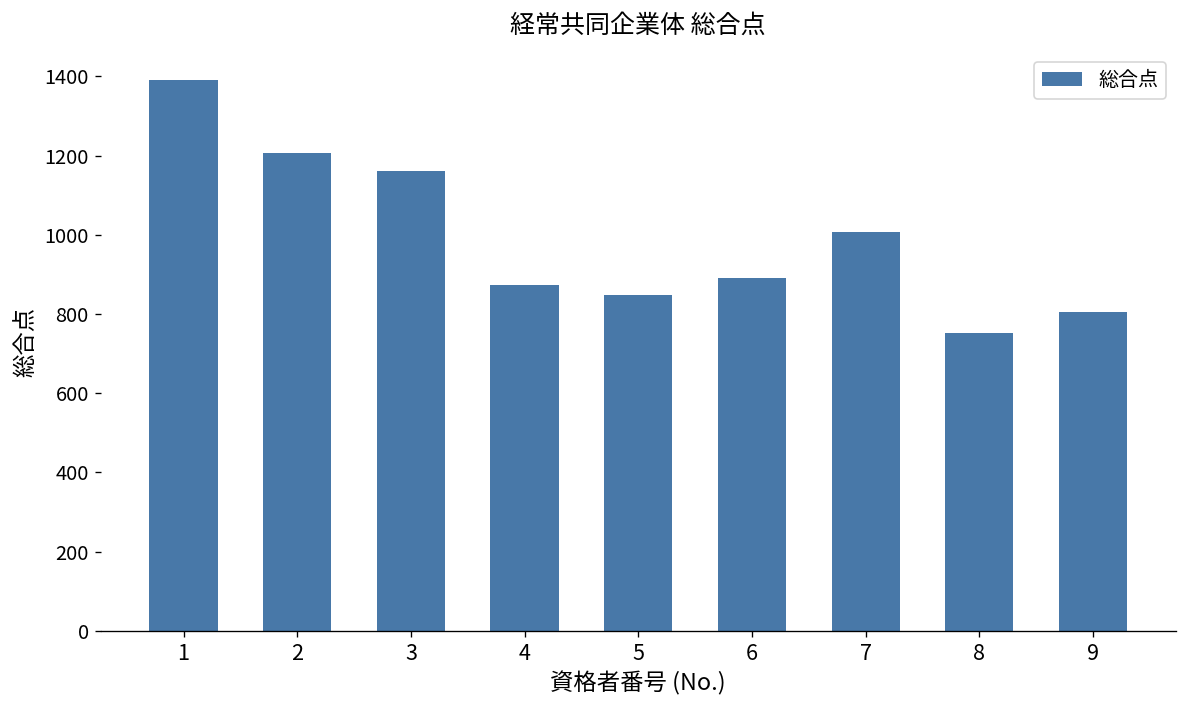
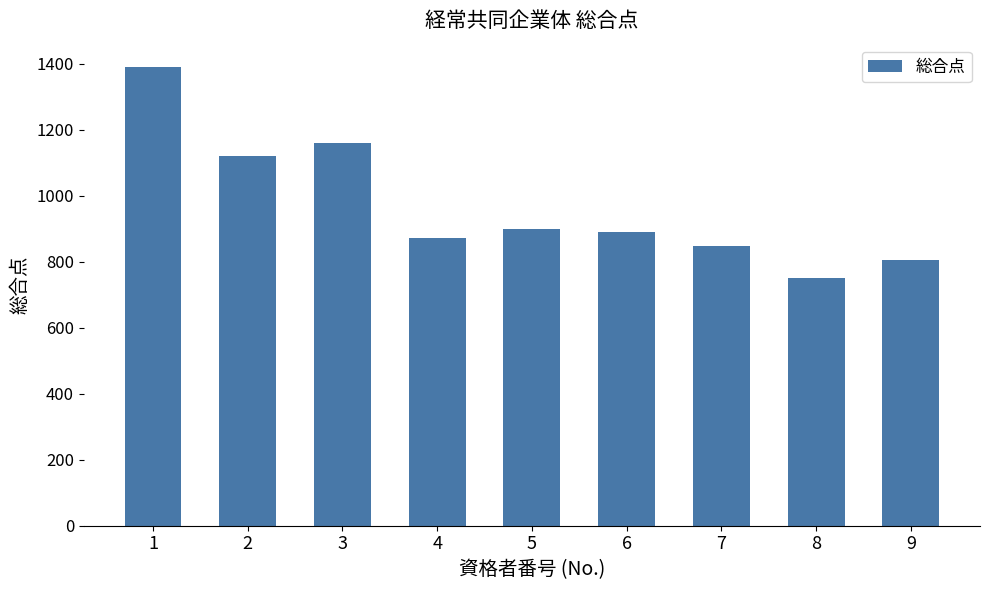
  {
    "1": 1390,
-   "2": 1210,
+   "2": 1120,
    "3": 1160,
    "4": 870,
-   "5": 850,
+   "5": 900,
    "6": 890,
-   "7": 1010,
+   "7": 850,
    "8": 750,
    "9": 810
  }
